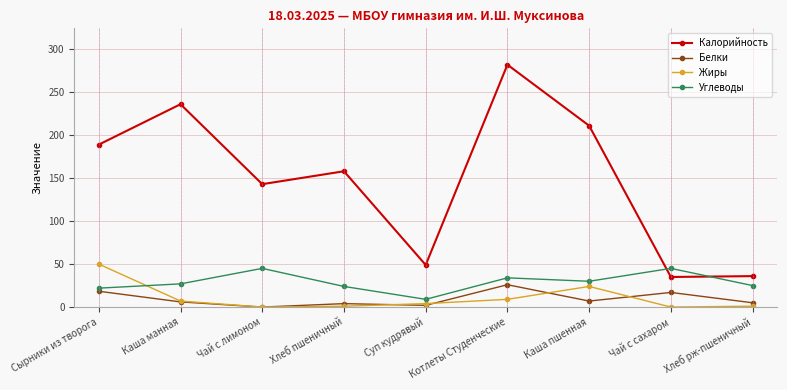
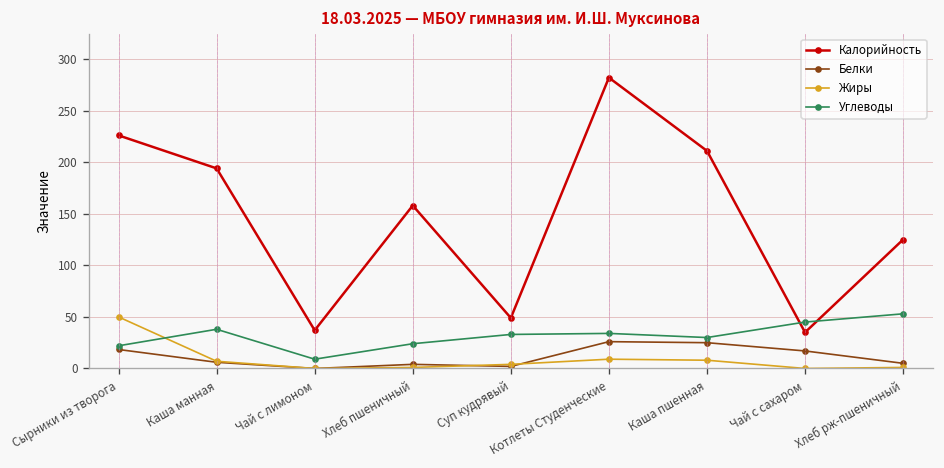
  {
    "Калорийность": {
-     "Сырники из творога": 190,
-     "Каша манная": 240,
-     "Чай с лимоном": 140,
+     "Сырники из творога": 230,
+     "Каша манная": 190,
+     "Чай с лимоном": 40,
      "Хлеб пшеничный": 160,
      "Суп кудрявый": 50,
      "Котлеты Студенческие": 280,
      "Каша пшенная": 210,
      "Чай с сахаром": 40,
-     "Хлеб рж-пшеничный": 40
+     "Хлеб рж-пшеничный": 130
    },
    "Белки": {
      "Сырники из творога": 20,
      "Хлеб пшеничный": 0,
      "Котлеты Студенческие": 30,
-     "Каша пшенная": 10,
+     "Каша пшенная": 30,
      "Чай с сахаром": 20,
      "Хлеб рж-пшеничный": 10
    },
    "Жиры": {
      "Сырники из творога": 50,
      "Хлеб пшеничный": 0,
      "Котлеты Студенческие": 10,
-     "Каша пшенная": 20,
+     "Каша пшенная": 10,
      "Чай с сахаром": 0,
      "Хлеб рж-пшеничный": 0
    },
    "Углеводы": {
      "Сырники из творога": 20,
-     "Каша манная": 30,
-     "Чай с лимоном": 50,
+     "Каша манная": 40,
+     "Чай с лимоном": 10,
      "Хлеб пшеничный": 20,
-     "Суп кудрявый": 10,
+     "Суп кудрявый": 30,
      "Котлеты Студенческие": 30,
      "Каша пшенная": 30,
      "Чай с сахаром": 50,
-     "Хлеб рж-пшеничный": 30
+     "Хлеб рж-пшеничный": 50
    }
  }
